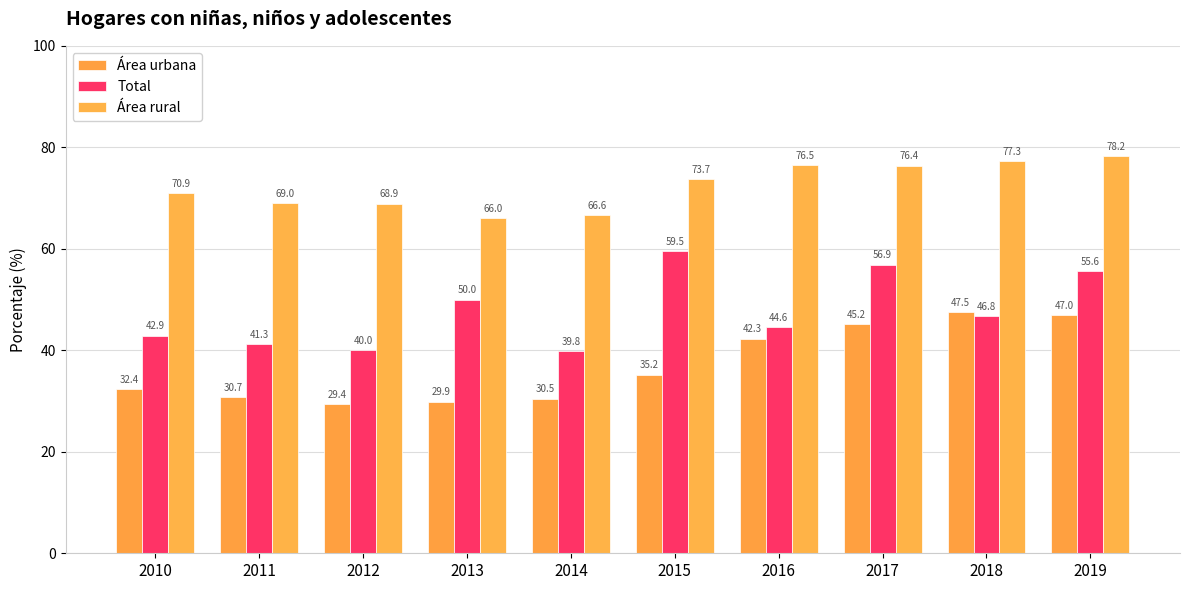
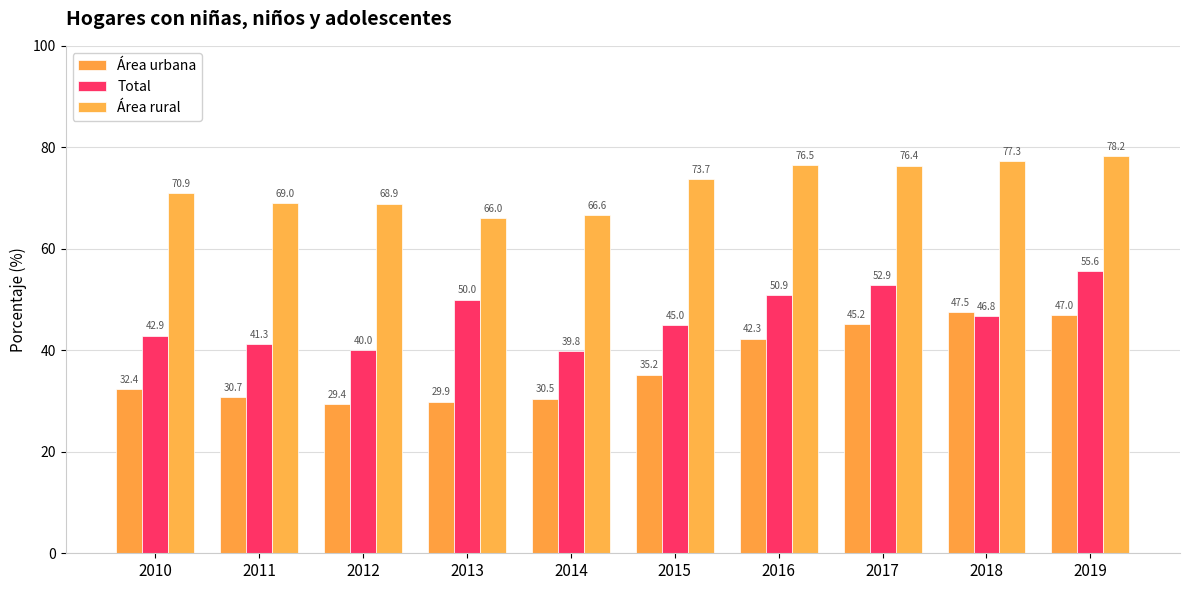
  {
    "Total": {
      "2010": 42.9,
      "2011": 41.3,
      "2012": 40.0,
      "2013": 50.0,
      "2014": 39.8,
-     "2015": 59.5,
-     "2016": 44.6,
-     "2017": 56.9,
+     "2015": 45.0,
+     "2016": 50.9,
+     "2017": 52.9,
      "2018": 46.8,
      "2019": 55.6
    }
  }
